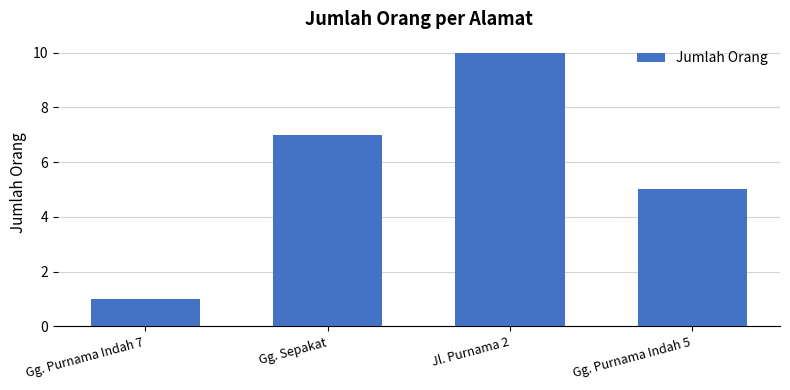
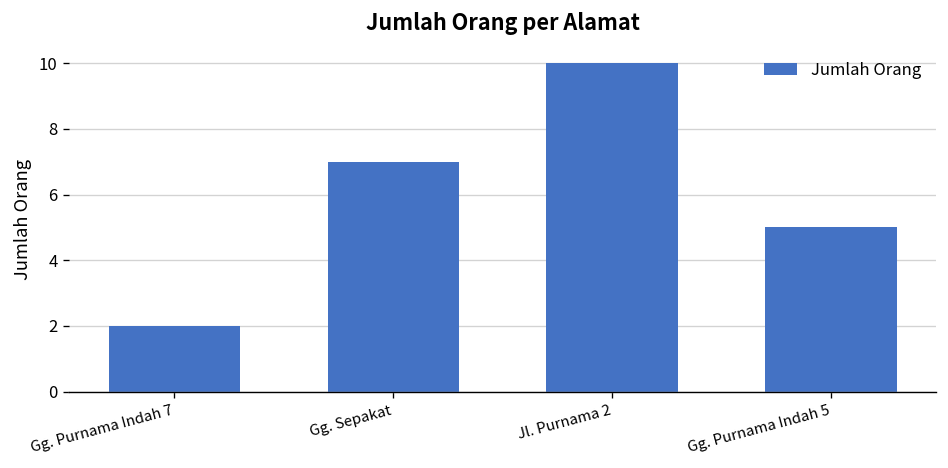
  {
-   "Gg. Purnama Indah 7": 1,
+   "Gg. Purnama Indah 7": 2,
    "Gg. Sepakat": 7,
    "Jl. Purnama 2": 10,
    "Gg. Purnama Indah 5": 5
  }
